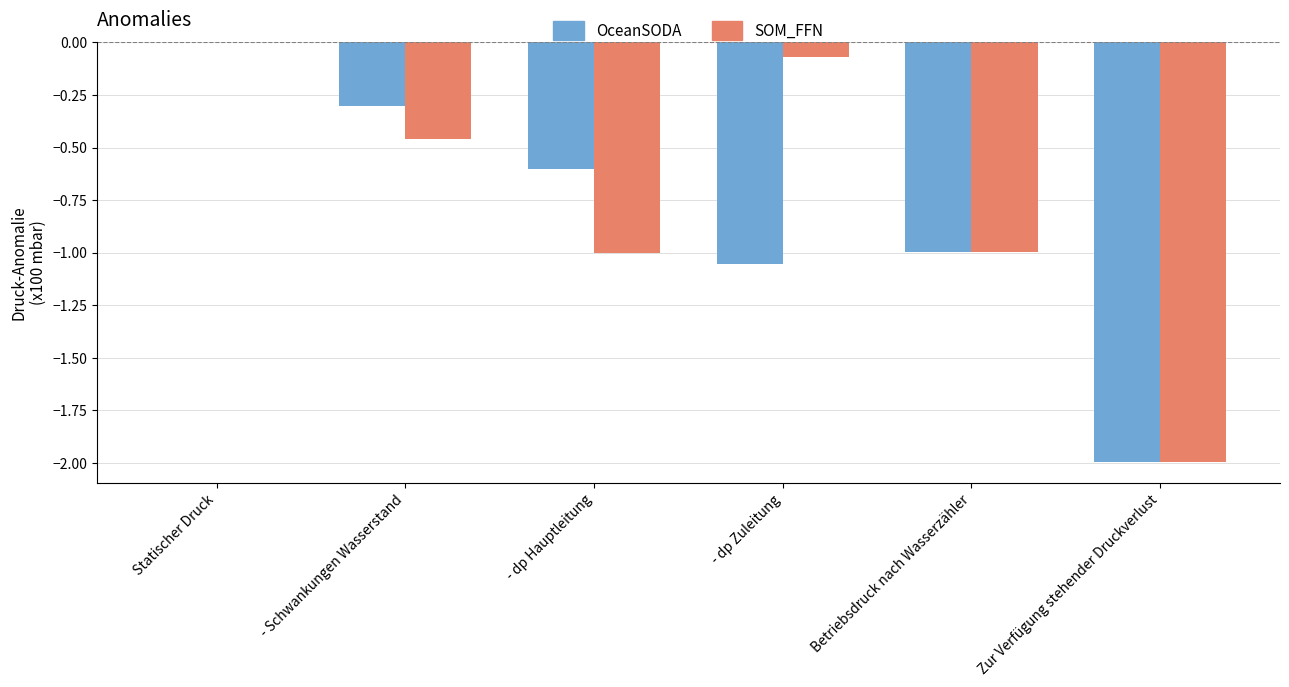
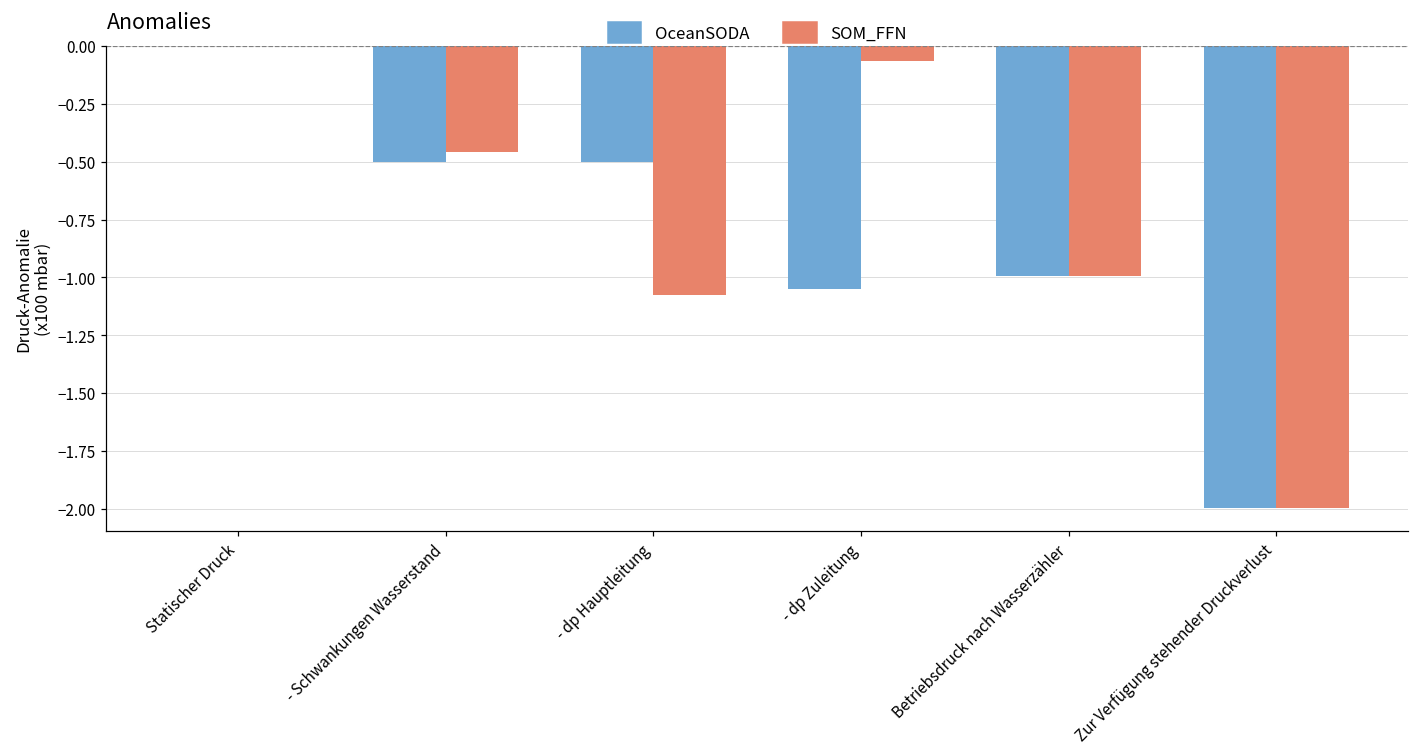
  {
    "OceanSODA": {
      "Statischer Druck": 0.00,
-     "- Schwankungen Wasserstand": -0.30,
-     "- dp Hauptleitung": -0.60,
+     "- Schwankungen Wasserstand": -0.50,
+     "- dp Hauptleitung": -0.50,
      "- dp Zuleitung": -1.05,
      "Betriebsdruck nach Wasserzähler": -1.00,
      "Zur Verfügung stehender Druckverlust": -2.00
    },
    "SOM_FFN": {
      "Statischer Druck": 0.00,
      "- Schwankungen Wasserstand": -0.46,
-     "- dp Hauptleitung": -1.00,
+     "- dp Hauptleitung": -1.08,
      "- dp Zuleitung": -0.07,
      "Betriebsdruck nach Wasserzähler": -1.00,
      "Zur Verfügung stehender Druckverlust": -2.00
    }
  }
